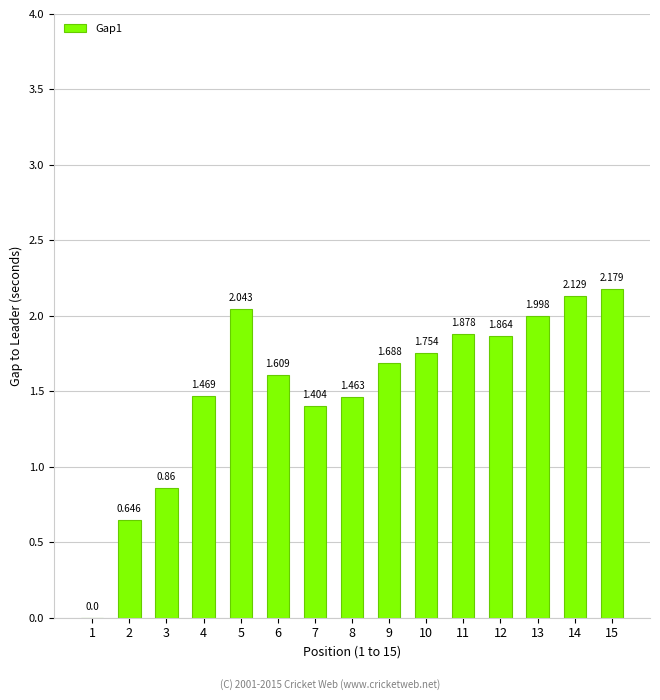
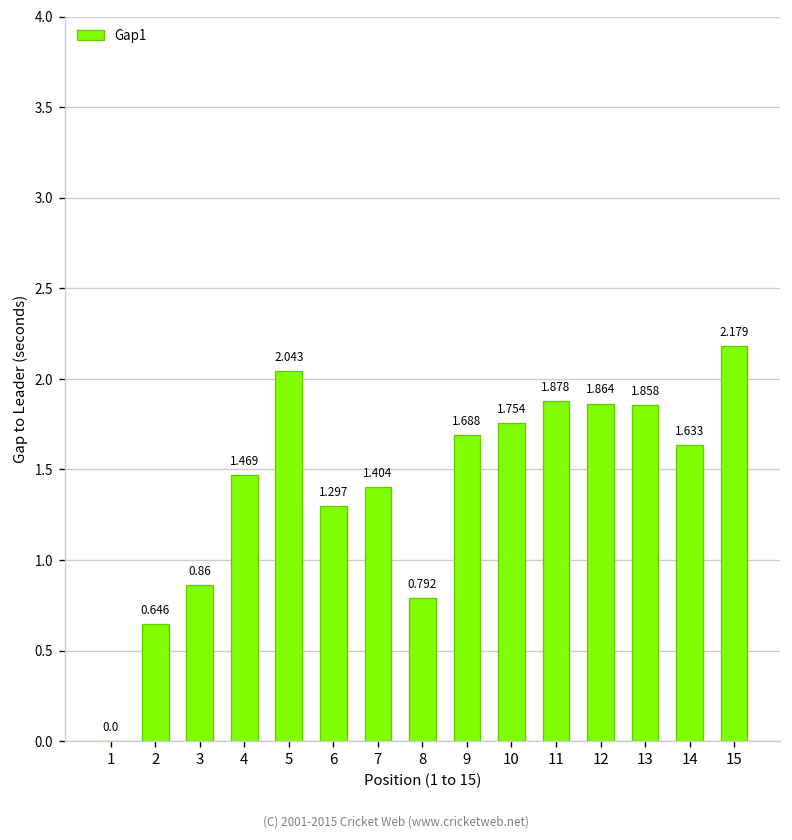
  {
    "1": 0.0,
    "2": 0.646,
    "3": 0.86,
    "4": 1.469,
    "5": 2.043,
-   "6": 1.609,
+   "6": 1.297,
    "7": 1.404,
-   "8": 1.463,
+   "8": 0.792,
    "9": 1.688,
    "10": 1.754,
    "11": 1.878,
    "12": 1.864,
-   "13": 1.998,
-   "14": 2.129,
+   "13": 1.858,
+   "14": 1.633,
    "15": 2.179
  }
